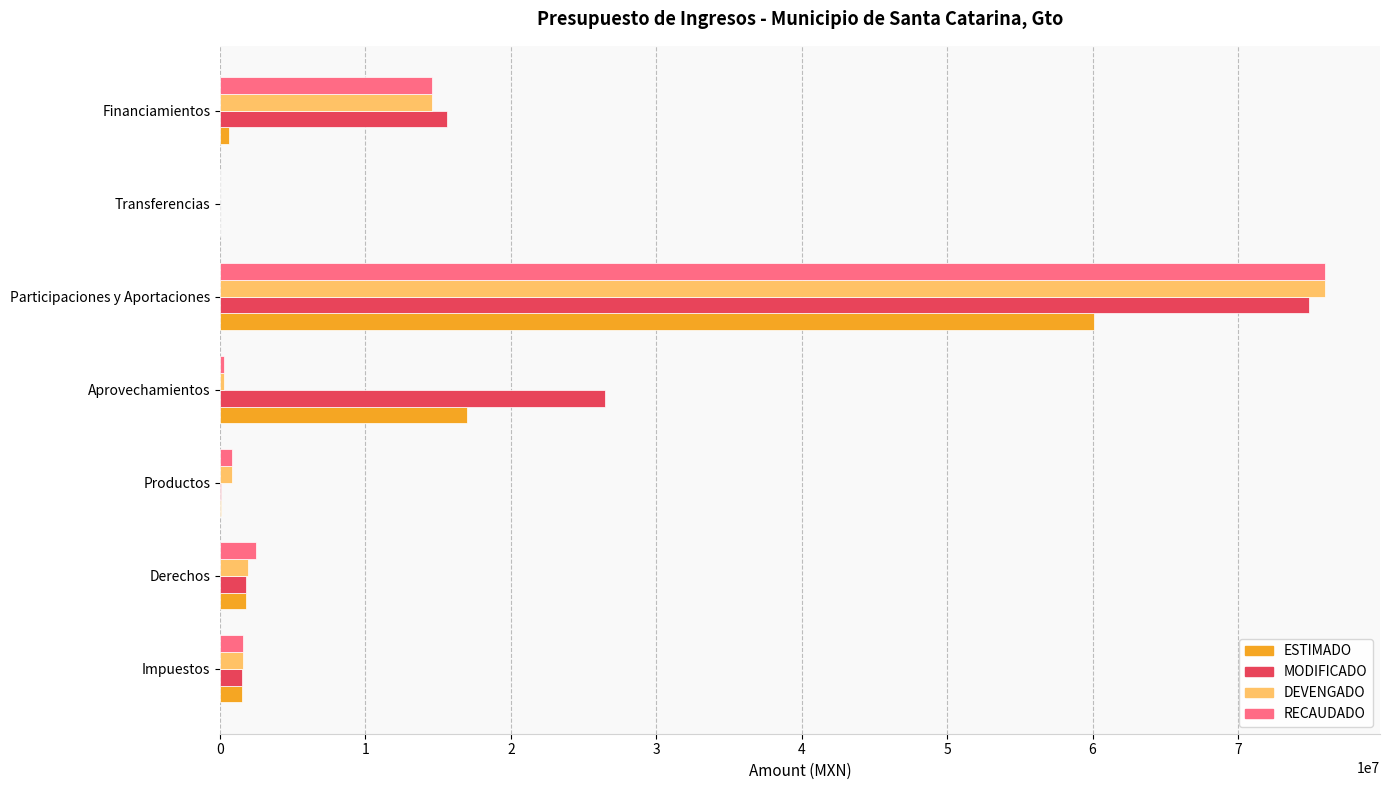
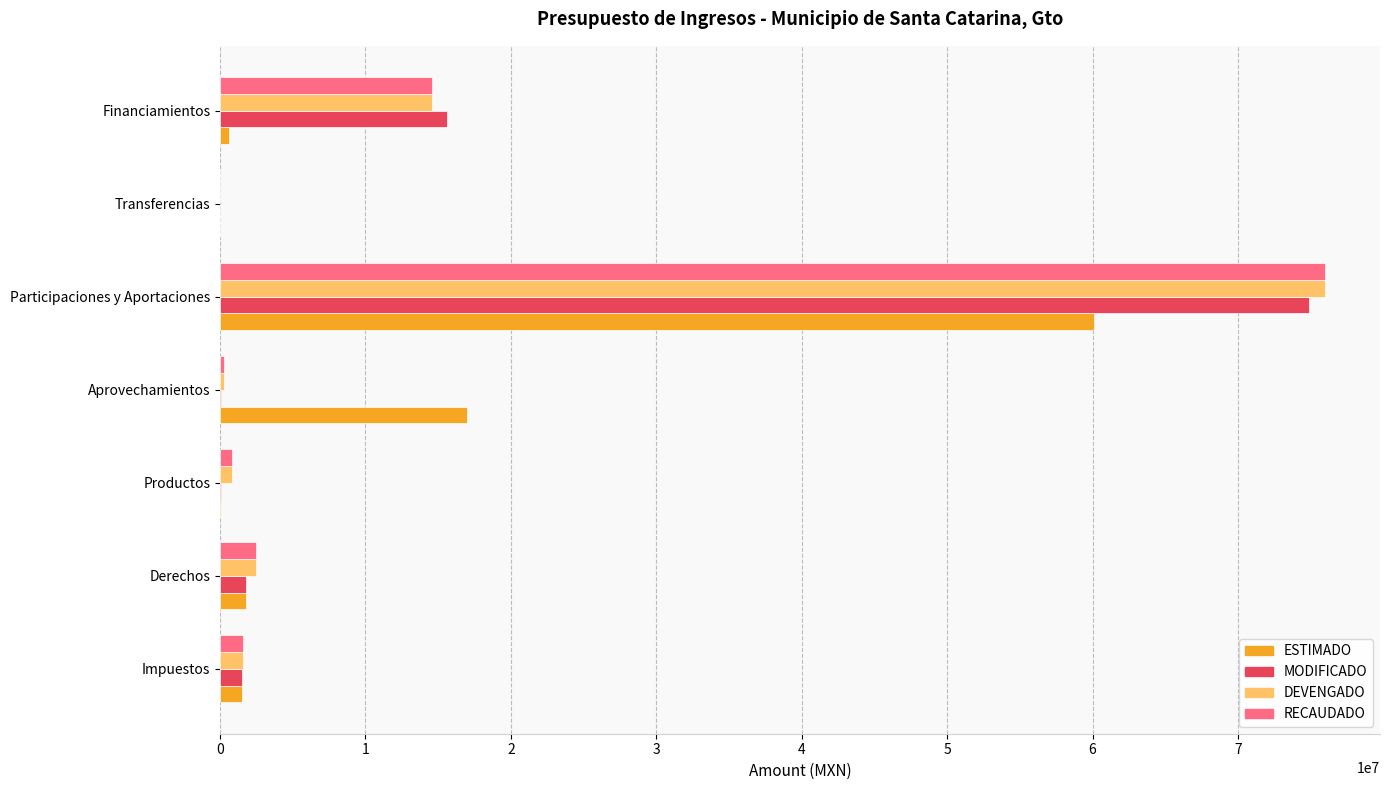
  {
    "ESTIMADO": {
      "Financiamientos": 600000,
      "Transferencias": 0,
      "Participaciones y Aportaciones": 60100000,
      "Aprovechamientos": 17000000,
      "Derechos": 1800000,
      "Impuestos": 1500000
    },
    "MODIFICADO": {
      "Financiamientos": 15600000,
      "Transferencias": 0,
      "Participaciones y Aportaciones": 74900000,
-     "Aprovechamientos": 26500000,
+     "Aprovechamientos": 100000,
      "Derechos": 1800000,
      "Impuestos": 1500000
    },
    "DEVENGADO": {
      "Financiamientos": 14500000,
      "Transferencias": 0,
      "Participaciones y Aportaciones": 76000000,
      "Aprovechamientos": 300000,
      "Productos": 900000,
-     "Derechos": 1900000,
+     "Derechos": 2500000,
      "Impuestos": 1600000
    },
    "RECAUDADO": {
      "Financiamientos": 14500000,
      "Transferencias": 0,
      "Participaciones y Aportaciones": 76000000,
      "Aprovechamientos": 300000,
      "Productos": 900000,
      "Derechos": 2500000,
      "Impuestos": 1600000
    }
  }
